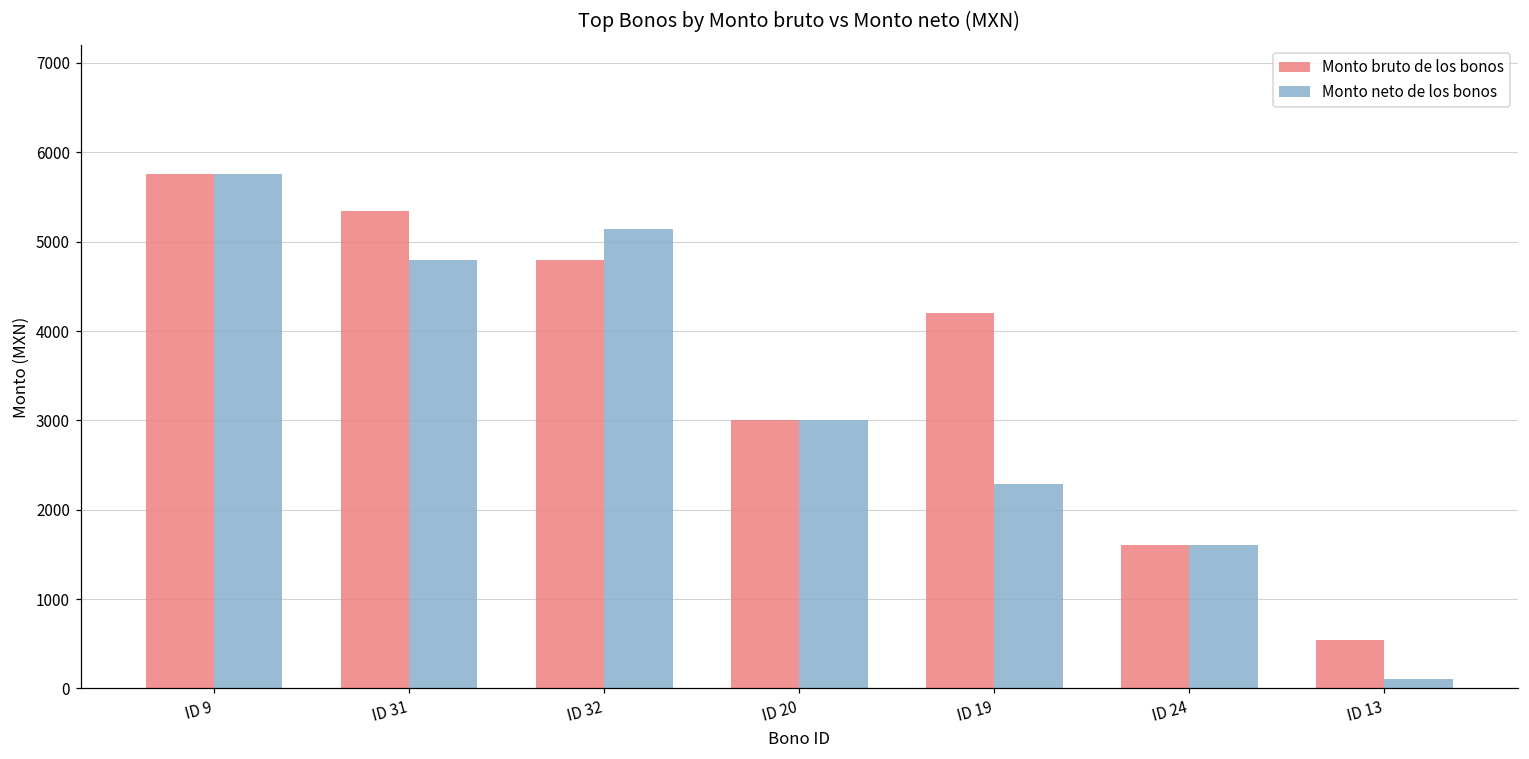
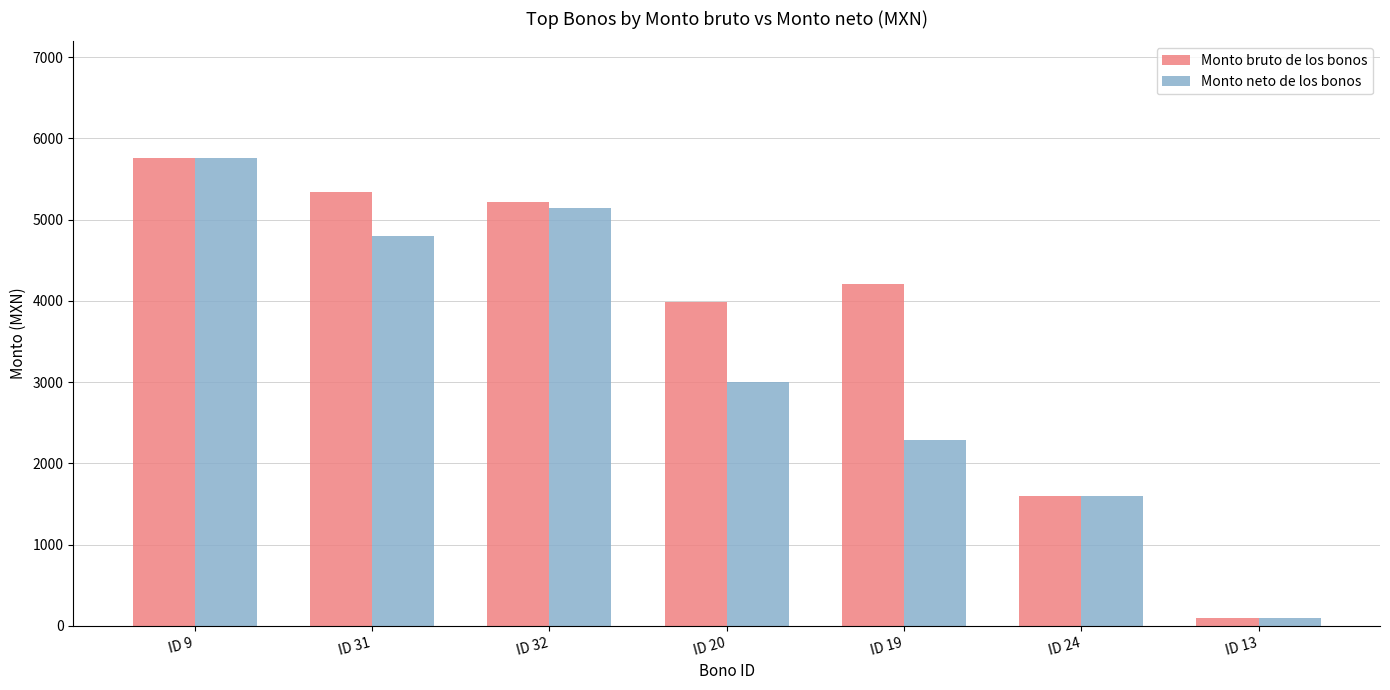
  {
    "Monto bruto de los bonos": {
      "ID 9": 5800,
      "ID 31": 5300,
-     "ID 32": 4800,
-     "ID 20": 3000,
+     "ID 32": 5200,
+     "ID 20": 4000,
      "ID 19": 4200,
      "ID 24": 1600,
-     "ID 13": 500
+     "ID 13": 100
    },
    "Monto neto de los bonos": {
      "ID 9": 5800,
      "ID 31": 4800,
      "ID 32": 5100,
      "ID 20": 3000,
      "ID 19": 2300,
      "ID 24": 1600,
      "ID 13": 100
    }
  }
